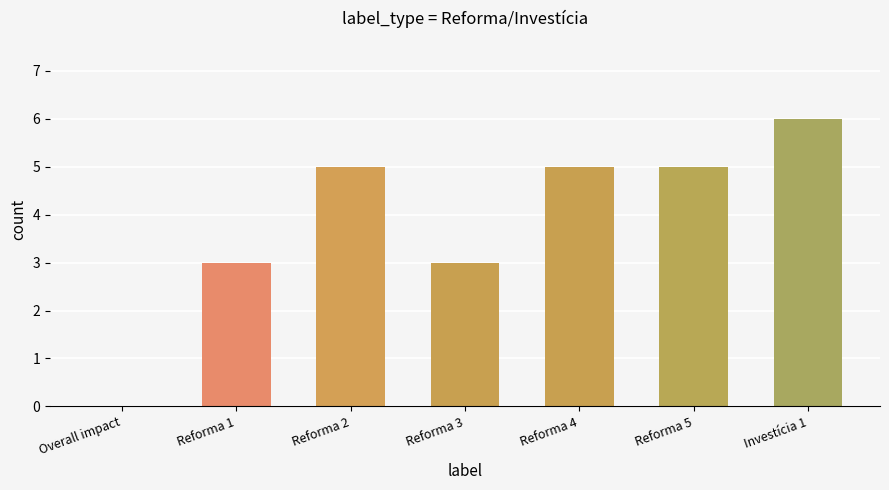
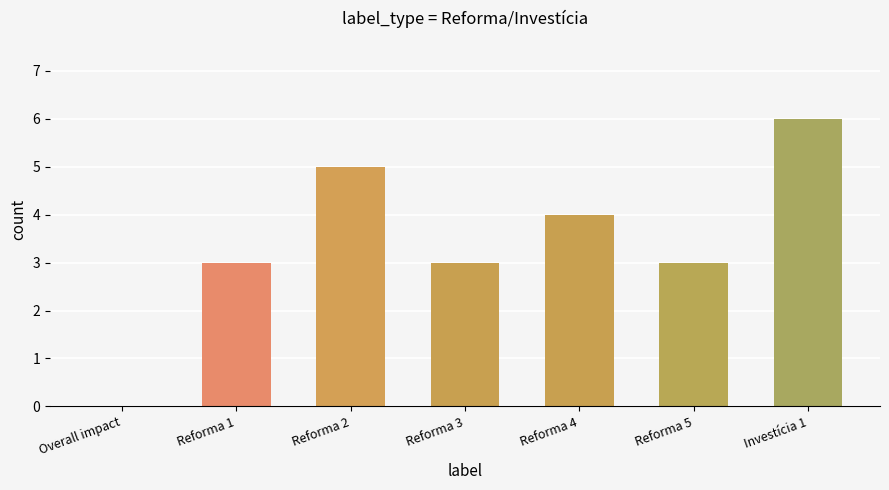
  {
    "Overall impact": 0,
    "Reforma 1": 3,
    "Reforma 2": 5,
    "Reforma 3": 3,
-   "Reforma 4": 5,
-   "Reforma 5": 5,
+   "Reforma 4": 4,
+   "Reforma 5": 3,
    "Investícia 1": 6
  }
